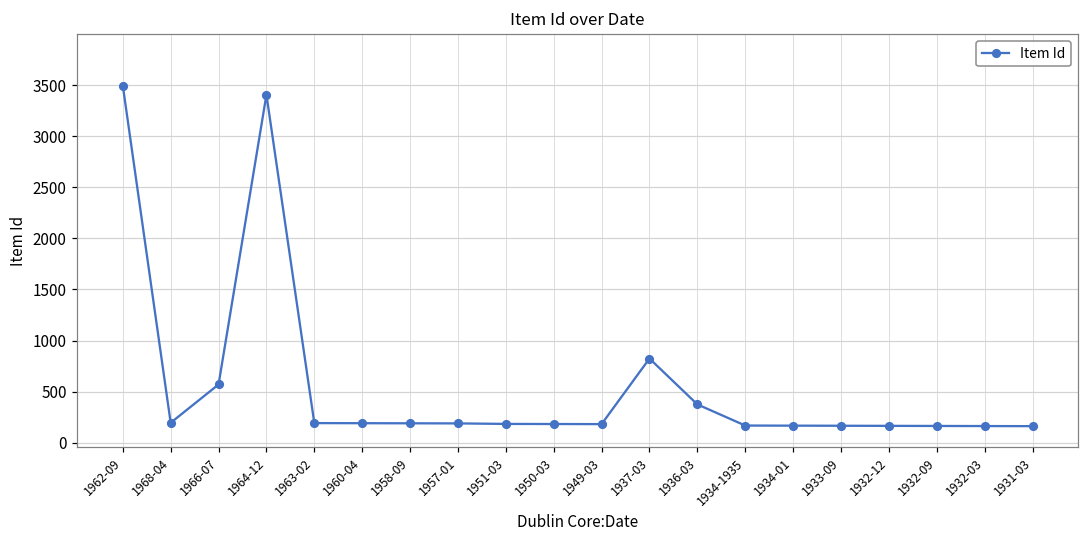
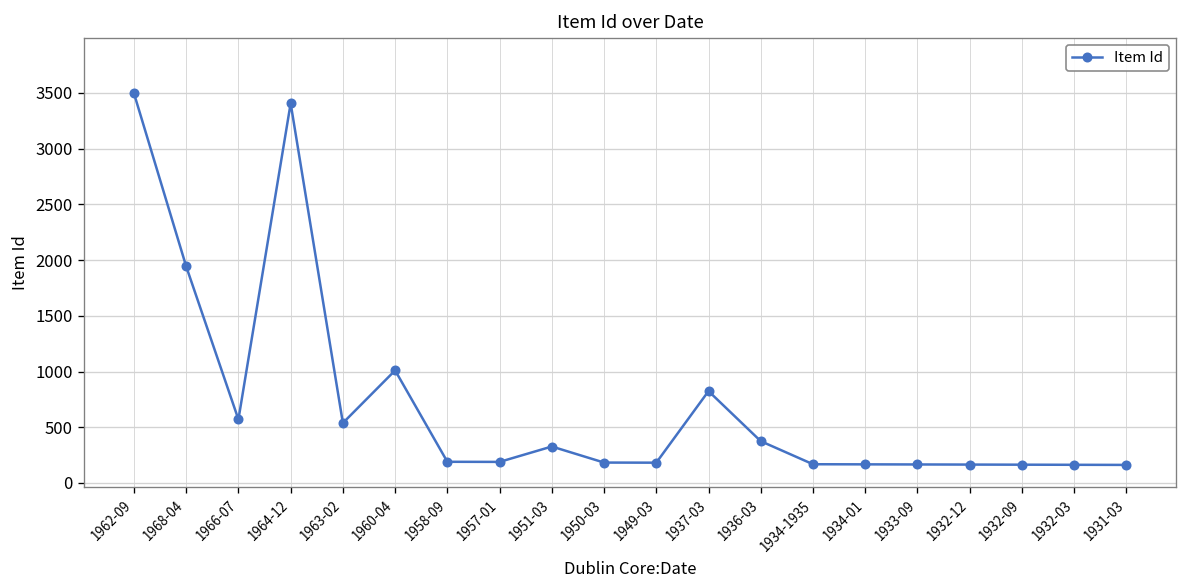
  {
    "1962-09": 3500,
-   "1968-04": 200,
+   "1968-04": 1900,
    "1966-07": 600,
    "1964-12": 3400,
-   "1963-02": 200,
-   "1960-04": 200,
+   "1963-02": 500,
+   "1960-04": 1000,
    "1958-09": 200,
    "1957-01": 200,
-   "1951-03": 200,
+   "1951-03": 300,
    "1950-03": 200,
    "1949-03": 200,
    "1937-03": 800,
    "1936-03": 400,
    "1934-1935": 200,
    "1934-01": 200,
    "1933-09": 200,
    "1932-12": 200,
    "1932-09": 200,
    "1932-03": 200,
    "1931-03": 200
  }
